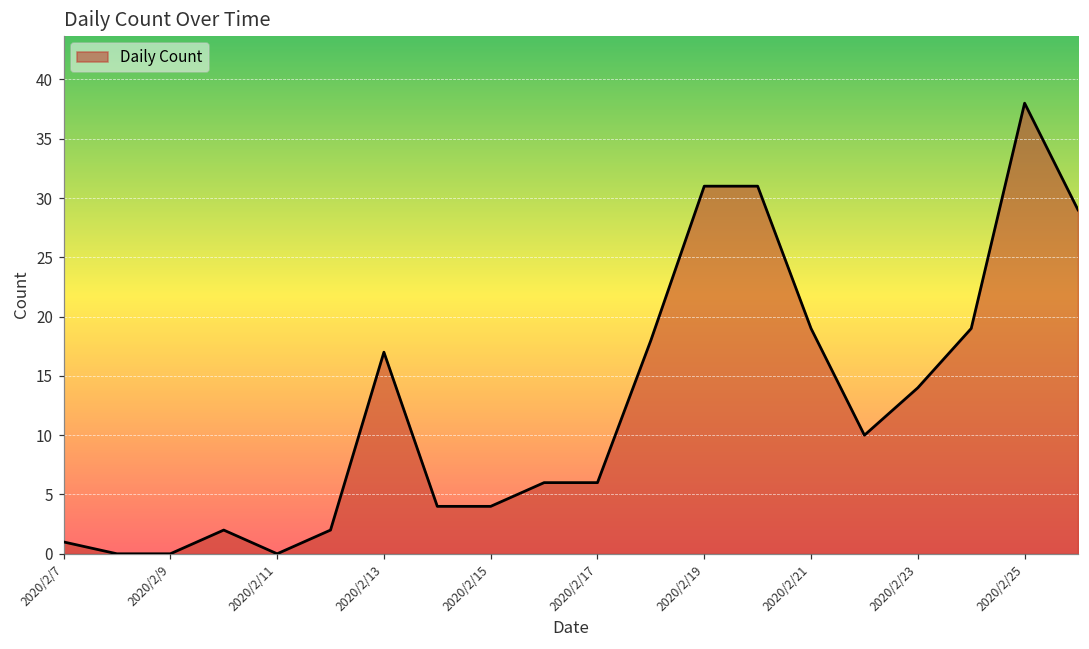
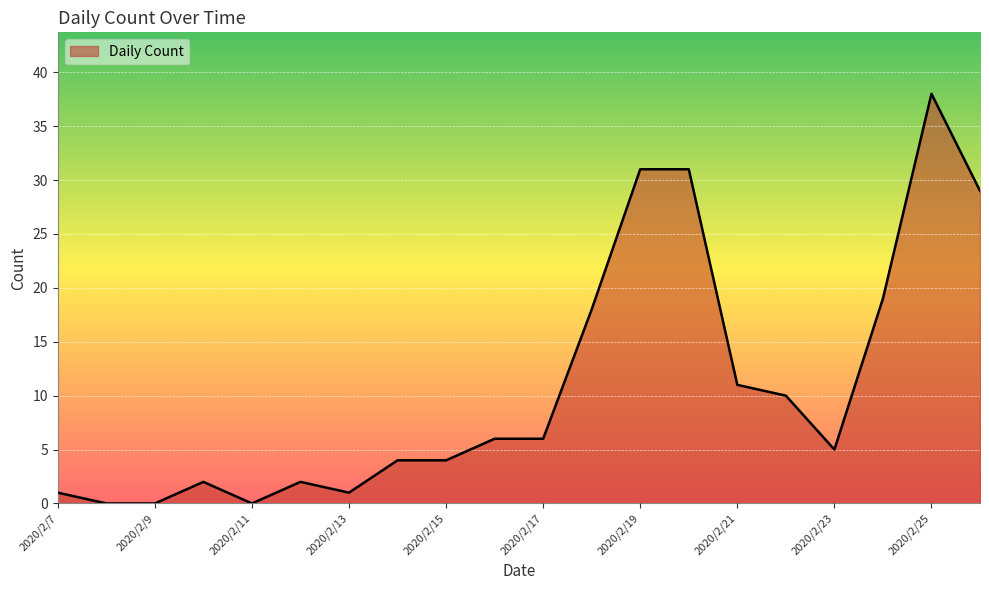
  {
    "2020/2/7": 1,
    "2020/2/9": 0,
    "2020/2/11": 0,
-   "2020/2/13": 17,
+   "2020/2/13": 1,
    "2020/2/15": 4,
    "2020/2/17": 6,
    "2020/2/19": 31,
-   "2020/2/21": 19,
-   "2020/2/23": 14,
+   "2020/2/21": 11,
+   "2020/2/23": 5,
    "2020/2/25": 38
  }
